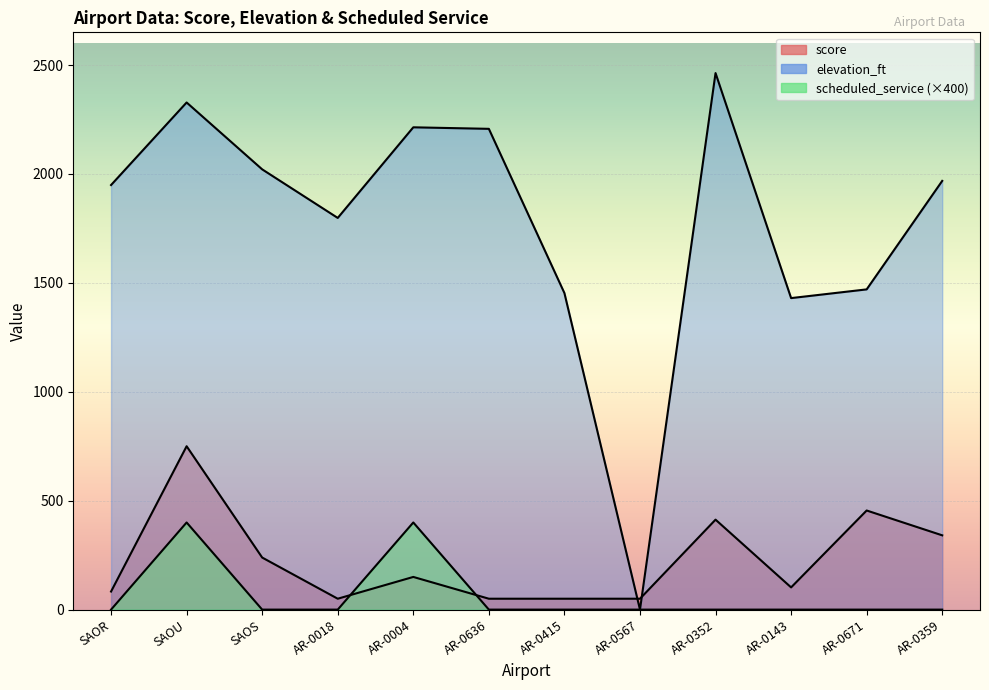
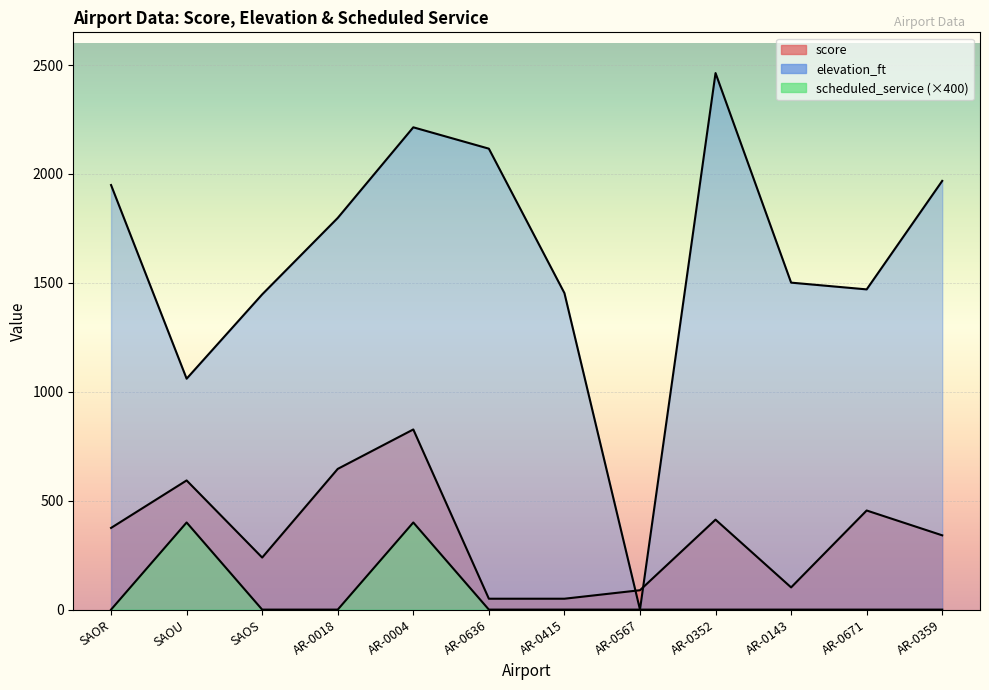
  {
    "score": {
-     "SAOR": 80,
-     "SAOU": 750,
+     "SAOR": 380,
+     "SAOU": 590,
      "SAOS": 240,
-     "AR-0018": 50,
-     "AR-0004": 150,
+     "AR-0018": 650,
+     "AR-0004": 830,
      "AR-0636": 50,
      "AR-0415": 50,
-     "AR-0567": 50,
+     "AR-0567": 90,
      "AR-0352": 410,
      "AR-0143": 100,
      "AR-0671": 460,
      "AR-0359": 340
    },
    "elevation_ft": {
      "SAOR": 1950,
-     "SAOU": 2330,
-     "SAOS": 2020,
+     "SAOU": 1060,
+     "SAOS": 1450,
      "AR-0018": 1800,
      "AR-0004": 2210,
-     "AR-0636": 2210,
+     "AR-0636": 2120,
      "AR-0415": 1450,
      "AR-0352": 2460,
-     "AR-0143": 1430,
+     "AR-0143": 1500,
      "AR-0671": 1470,
      "AR-0359": 1970
    },
    "scheduled_service (×400)": {
      "SAOR": 0,
      "SAOU": 400,
      "SAOS": 0,
      "AR-0018": 0,
      "AR-0004": 400,
      "AR-0636": 0,
      "AR-0415": 0,
      "AR-0352": 0,
      "AR-0143": 0,
      "AR-0671": 0,
      "AR-0359": 0
    }
  }
